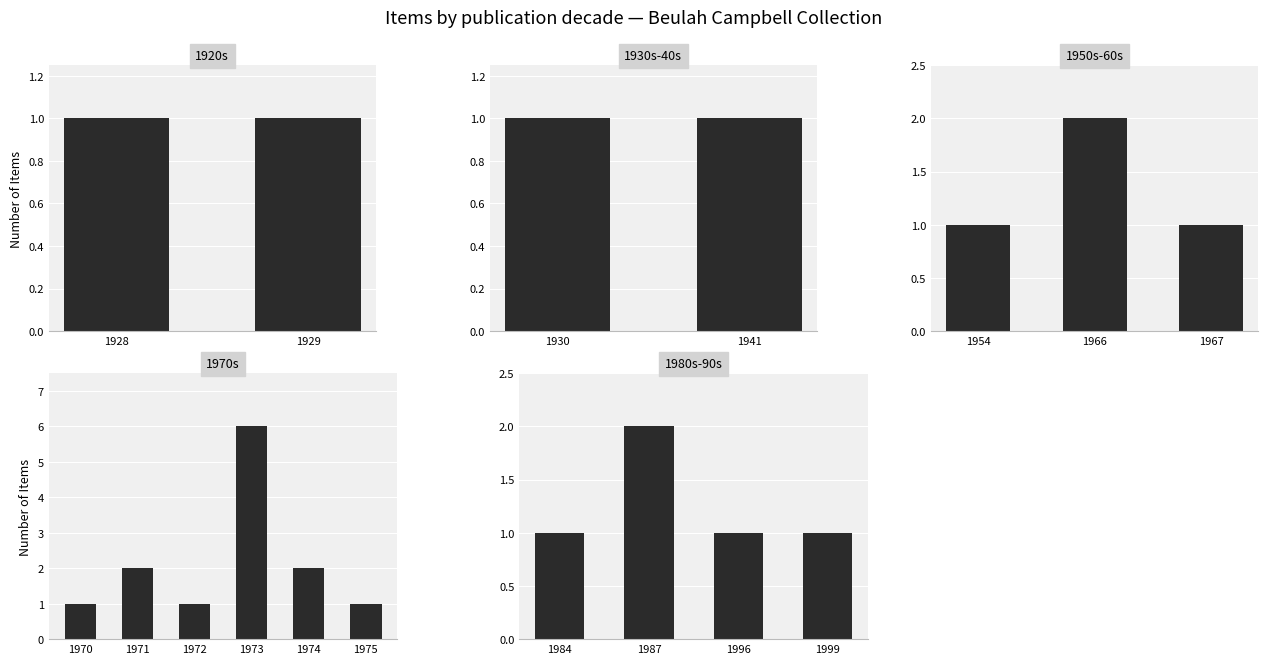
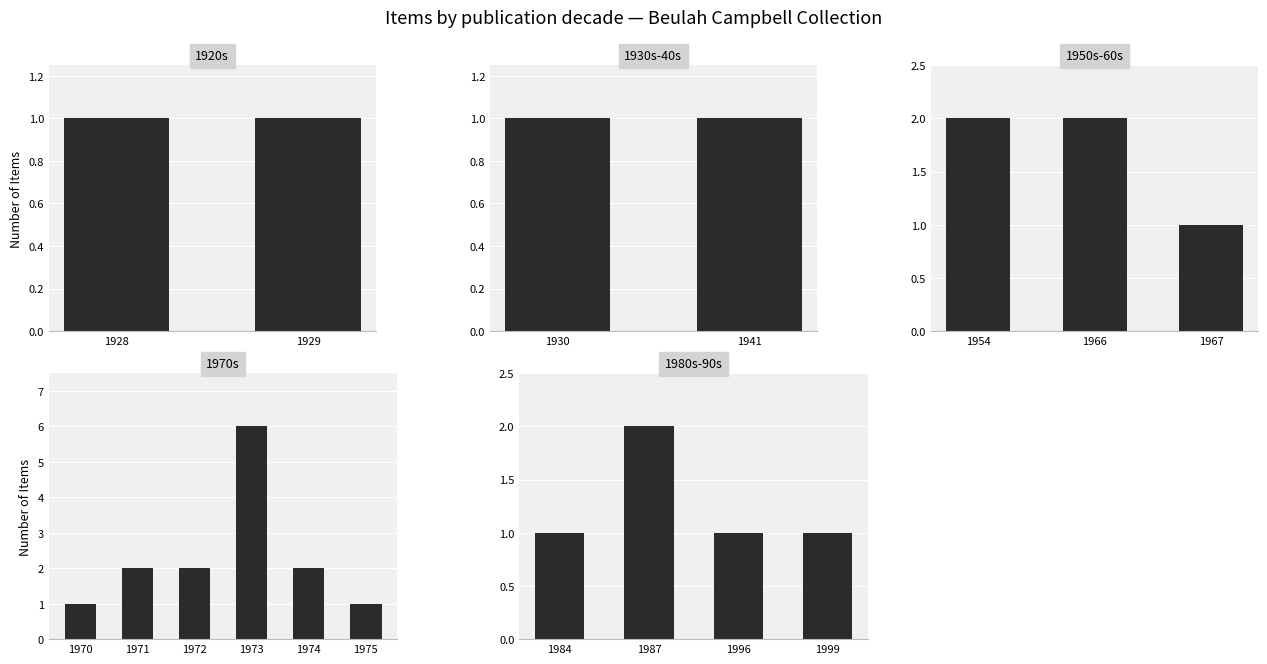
  {
    "1920s": {
      "1928": 1.00,
      "1929": 1.00
    },
    "1930s-40s": {
      "1930": 1.00,
      "1941": 1.00
    },
    "1950s-60s": {
-     "1954": 1,
+     "1954": 2,
      "1966": 2,
      "1967": 1
    },
    "1970s": {
      "1970": 1,
      "1971": 2,
-     "1972": 1,
+     "1972": 2,
      "1973": 6,
      "1974": 2,
      "1975": 1
    },
    "1980s-90s": {
      "1984": 1.00,
      "1987": 2.00,
      "1996": 1.00,
      "1999": 1.00
    }
  }
